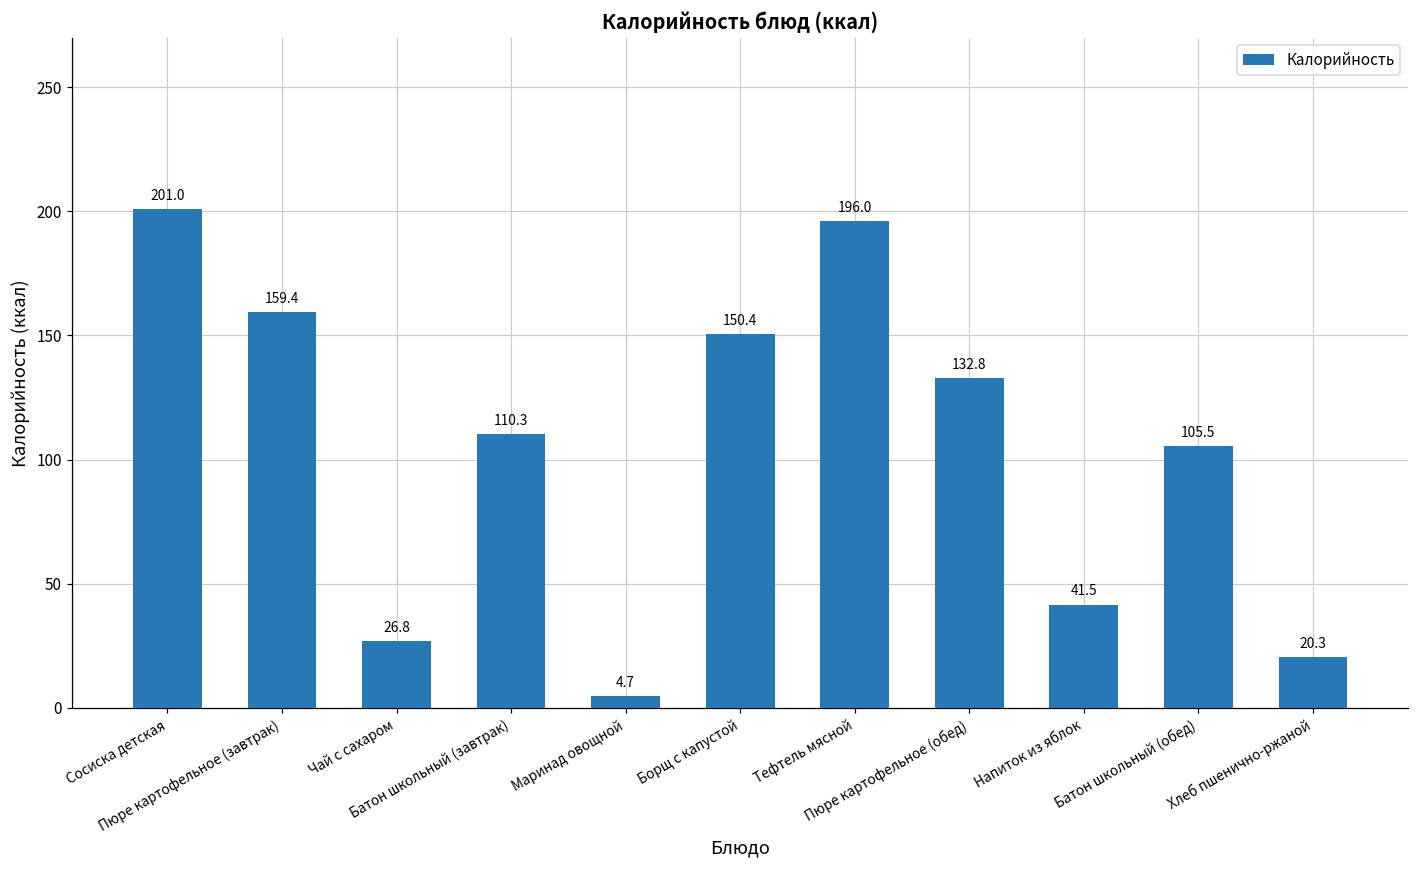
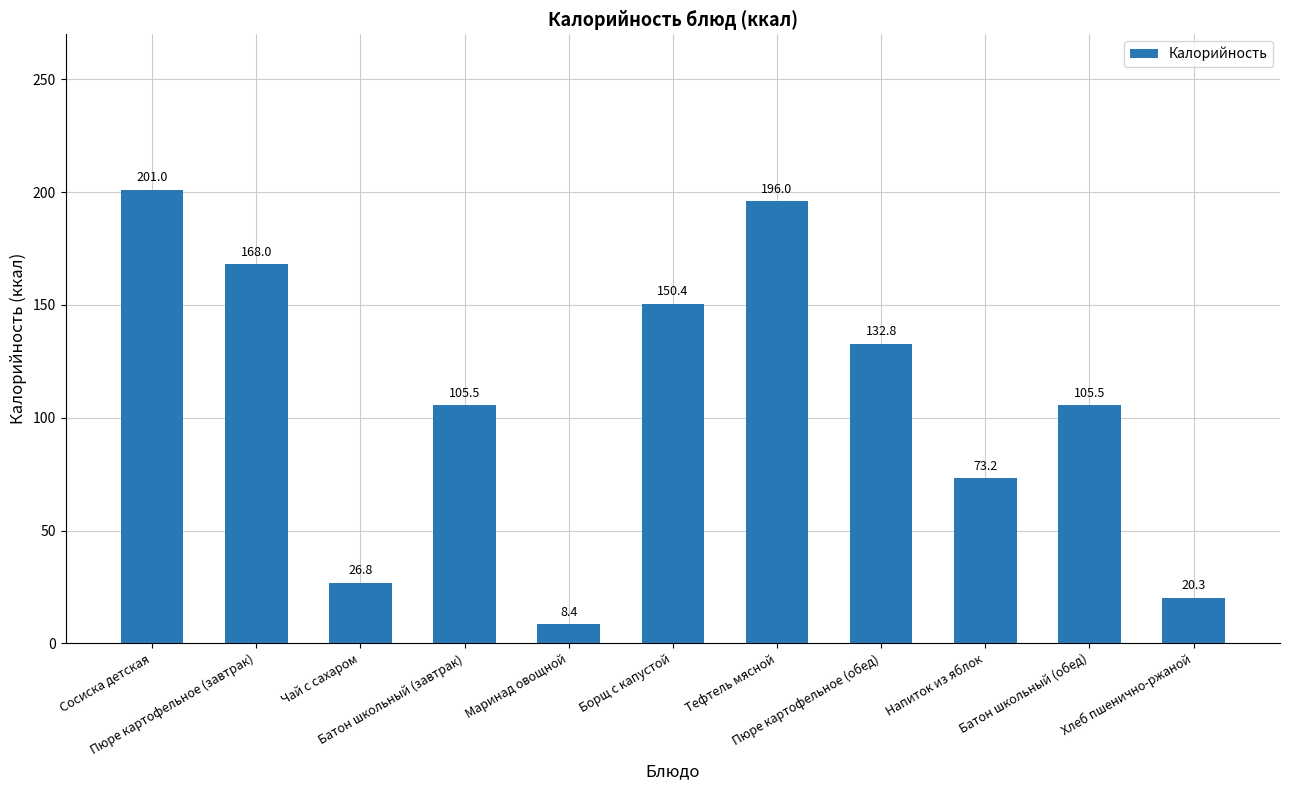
  {
    "Сосиска детская": 201.0,
-   "Пюре картофельное (завтрак)": 159.4,
+   "Пюре картофельное (завтрак)": 168.0,
    "Чай с сахаром": 26.8,
-   "Батон школьный (завтрак)": 110.3,
-   "Маринад овощной": 4.7,
+   "Батон школьный (завтрак)": 105.5,
+   "Маринад овощной": 8.4,
    "Борщ с капустой": 150.4,
    "Тефтель мясной": 196.0,
    "Пюре картофельное (обед)": 132.8,
-   "Напиток из яблок": 41.5,
+   "Напиток из яблок": 73.2,
    "Батон школьный (обед)": 105.5,
    "Хлеб пшенично-ржаной": 20.3
  }
